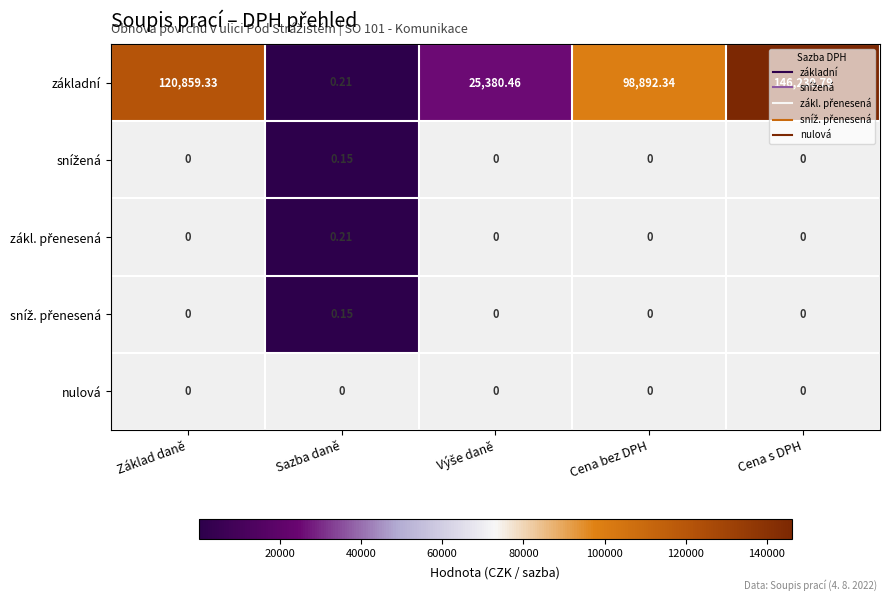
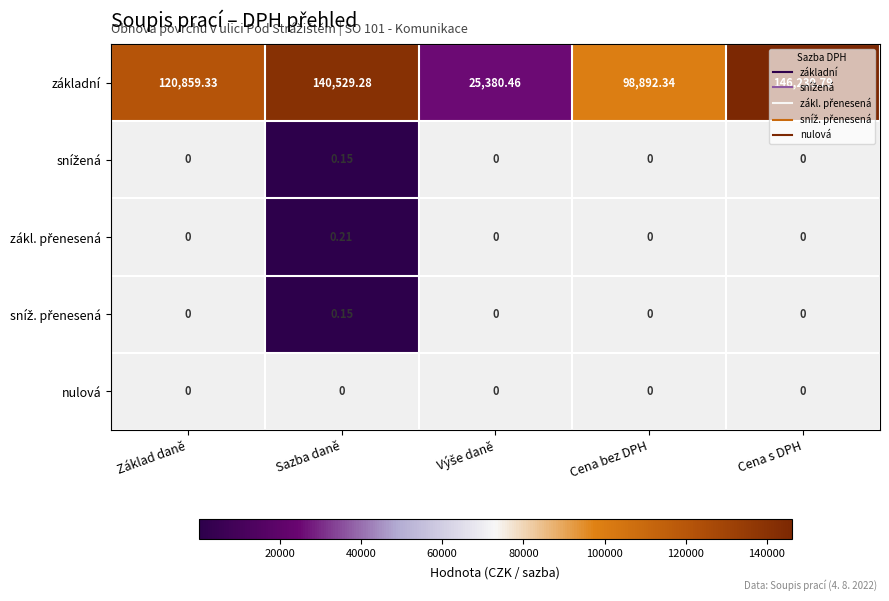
  {
    "základní": {
      "Základ daně": "120,859.33",
-     "Sazba daně": "0.21",
+     "Sazba daně": "140,529.28",
      "Výše daně": "25,380.46",
      "Cena bez DPH": "98,892.34"
    },
    "snížená": {
      "Sazba daně": "0.15"
    },
    "zákl. přenesená": {
      "Sazba daně": "0.21"
    },
    "sníž. přenesená": {
      "Sazba daně": "0.15"
    }
  }
